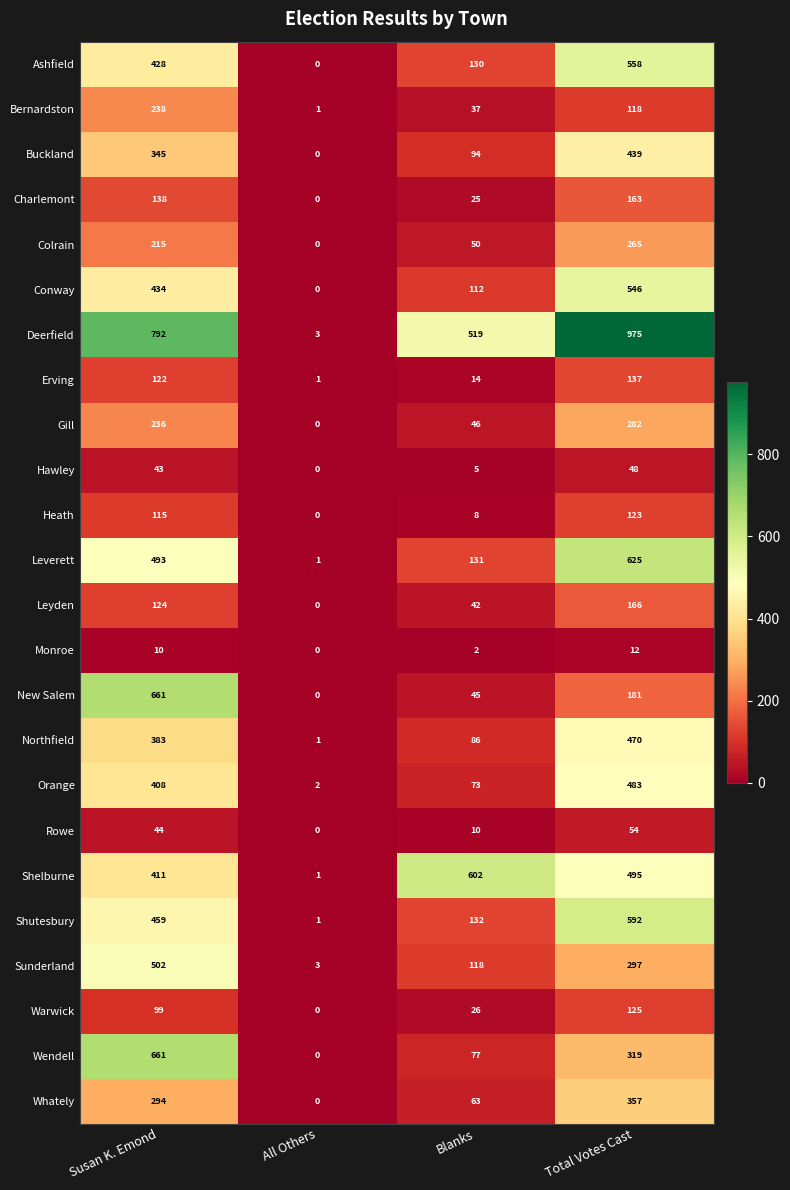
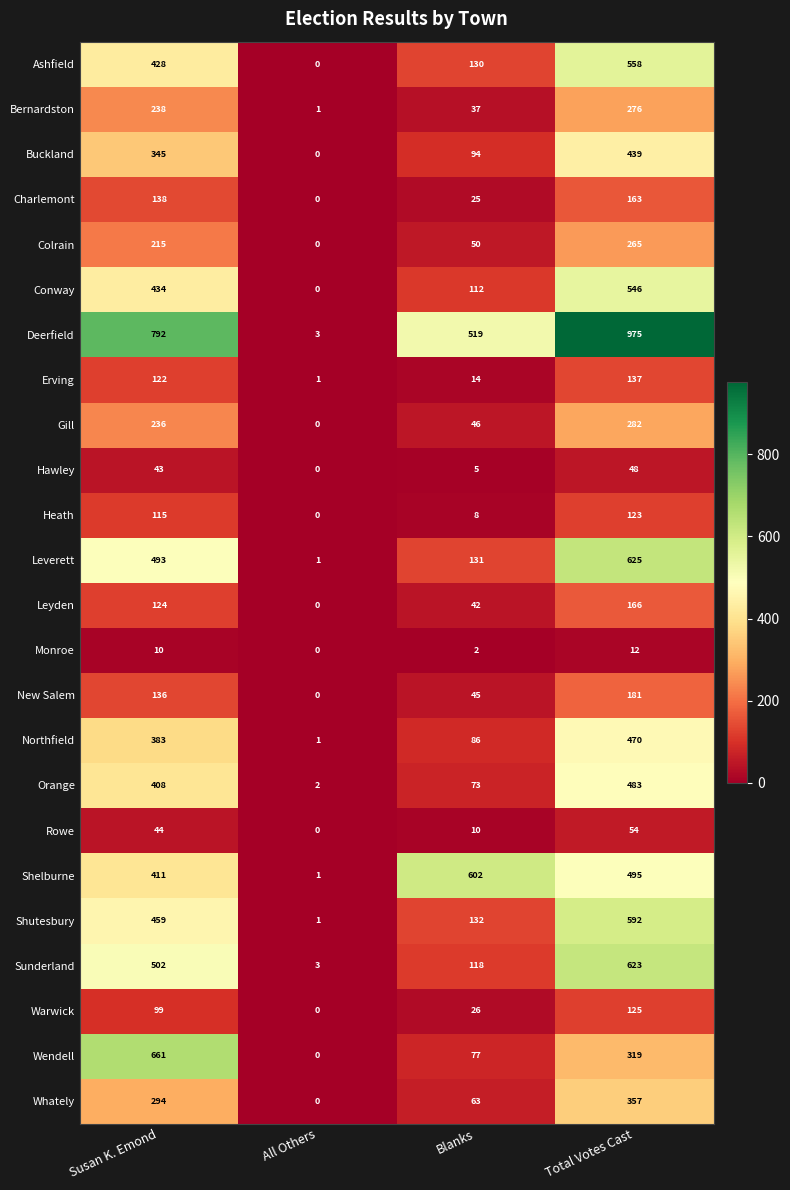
  {
    "Ashfield": {
      "Susan K. Emond": 428,
      "All Others": 0,
      "Blanks": 130,
      "Total Votes Cast": 558
    },
    "Bernardston": {
      "Susan K. Emond": 238,
      "All Others": 1,
      "Blanks": 37,
-     "Total Votes Cast": 118
+     "Total Votes Cast": 276
    },
    "Buckland": {
      "Susan K. Emond": 345,
      "All Others": 0,
      "Blanks": 94,
      "Total Votes Cast": 439
    },
    "Charlemont": {
      "Susan K. Emond": 138,
      "All Others": 0,
      "Blanks": 25,
      "Total Votes Cast": 163
    },
    "Colrain": {
      "Susan K. Emond": 215,
      "All Others": 0,
      "Blanks": 50,
      "Total Votes Cast": 265
    },
    "Conway": {
      "Susan K. Emond": 434,
      "All Others": 0,
      "Blanks": 112,
      "Total Votes Cast": 546
    },
    "Deerfield": {
      "Susan K. Emond": 792,
      "All Others": 3,
      "Blanks": 519,
      "Total Votes Cast": 975
    },
    "Erving": {
      "Susan K. Emond": 122,
      "All Others": 1,
      "Blanks": 14,
      "Total Votes Cast": 137
    },
    "Gill": {
      "Susan K. Emond": 236,
      "All Others": 0,
      "Blanks": 46,
      "Total Votes Cast": 282
    },
    "Hawley": {
      "Susan K. Emond": 43,
      "All Others": 0,
      "Blanks": 5,
      "Total Votes Cast": 48
    },
    "Heath": {
      "Susan K. Emond": 115,
      "All Others": 0,
      "Blanks": 8,
      "Total Votes Cast": 123
    },
    "Leverett": {
      "Susan K. Emond": 493,
      "All Others": 1,
      "Blanks": 131,
      "Total Votes Cast": 625
    },
    "Leyden": {
      "Susan K. Emond": 124,
      "All Others": 0,
      "Blanks": 42,
      "Total Votes Cast": 166
    },
    "Monroe": {
      "Susan K. Emond": 10,
      "All Others": 0,
      "Blanks": 2,
      "Total Votes Cast": 12
    },
    "New Salem": {
-     "Susan K. Emond": 661,
+     "Susan K. Emond": 136,
      "All Others": 0,
      "Blanks": 45,
      "Total Votes Cast": 181
    },
    "Northfield": {
      "Susan K. Emond": 383,
      "All Others": 1,
      "Blanks": 86,
      "Total Votes Cast": 470
    },
    "Orange": {
      "Susan K. Emond": 408,
      "All Others": 2,
      "Blanks": 73,
      "Total Votes Cast": 483
    },
    "Rowe": {
      "Susan K. Emond": 44,
      "All Others": 0,
      "Blanks": 10,
      "Total Votes Cast": 54
    },
    "Shelburne": {
      "Susan K. Emond": 411,
      "All Others": 1,
      "Blanks": 602,
      "Total Votes Cast": 495
    },
    "Shutesbury": {
      "Susan K. Emond": 459,
      "All Others": 1,
      "Blanks": 132,
      "Total Votes Cast": 592
    },
    "Sunderland": {
      "Susan K. Emond": 502,
      "All Others": 3,
      "Blanks": 118,
-     "Total Votes Cast": 297
+     "Total Votes Cast": 623
    },
    "Warwick": {
      "Susan K. Emond": 99,
      "All Others": 0,
      "Blanks": 26,
      "Total Votes Cast": 125
    },
    "Wendell": {
      "Susan K. Emond": 661,
      "All Others": 0,
      "Blanks": 77,
      "Total Votes Cast": 319
    },
    "Whately": {
      "Susan K. Emond": 294,
      "All Others": 0,
      "Blanks": 63,
      "Total Votes Cast": 357
    }
  }
